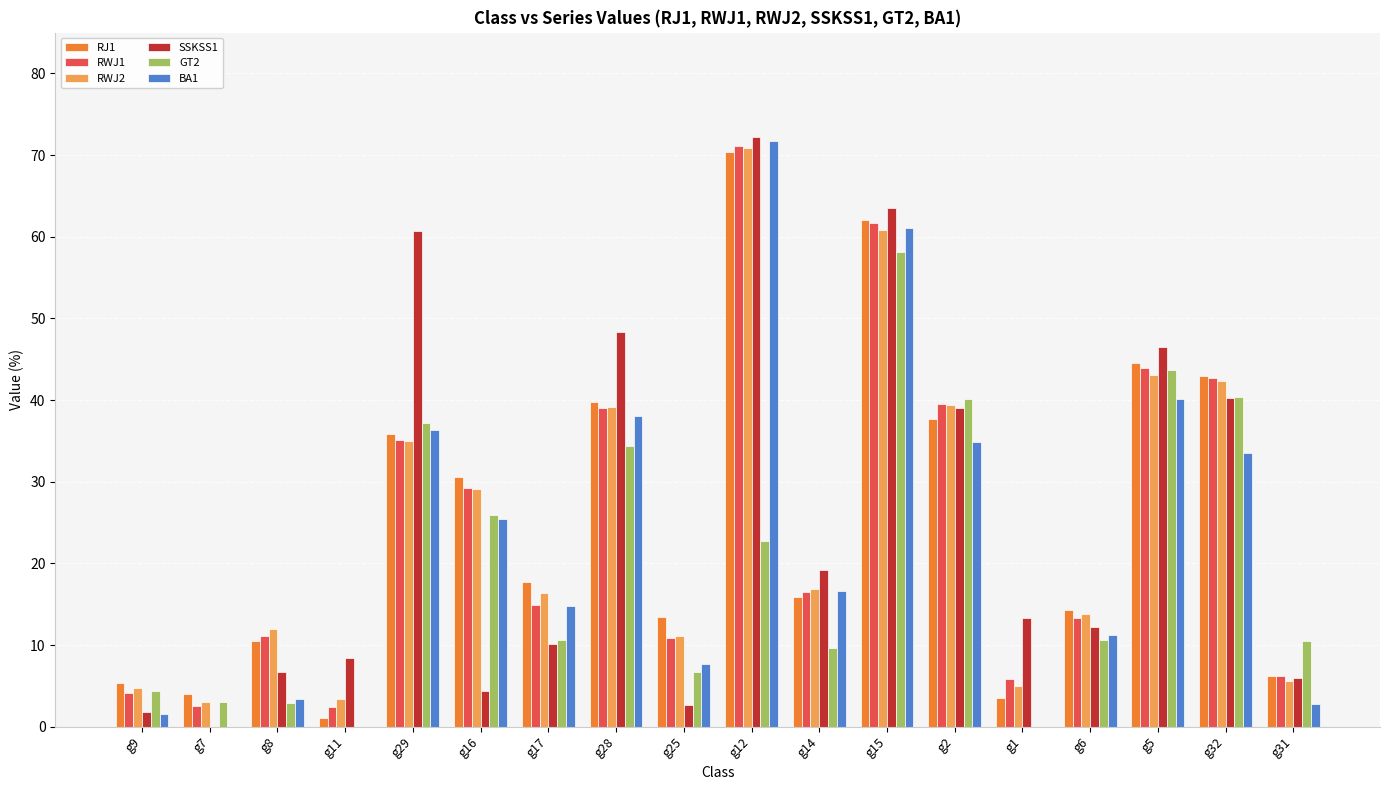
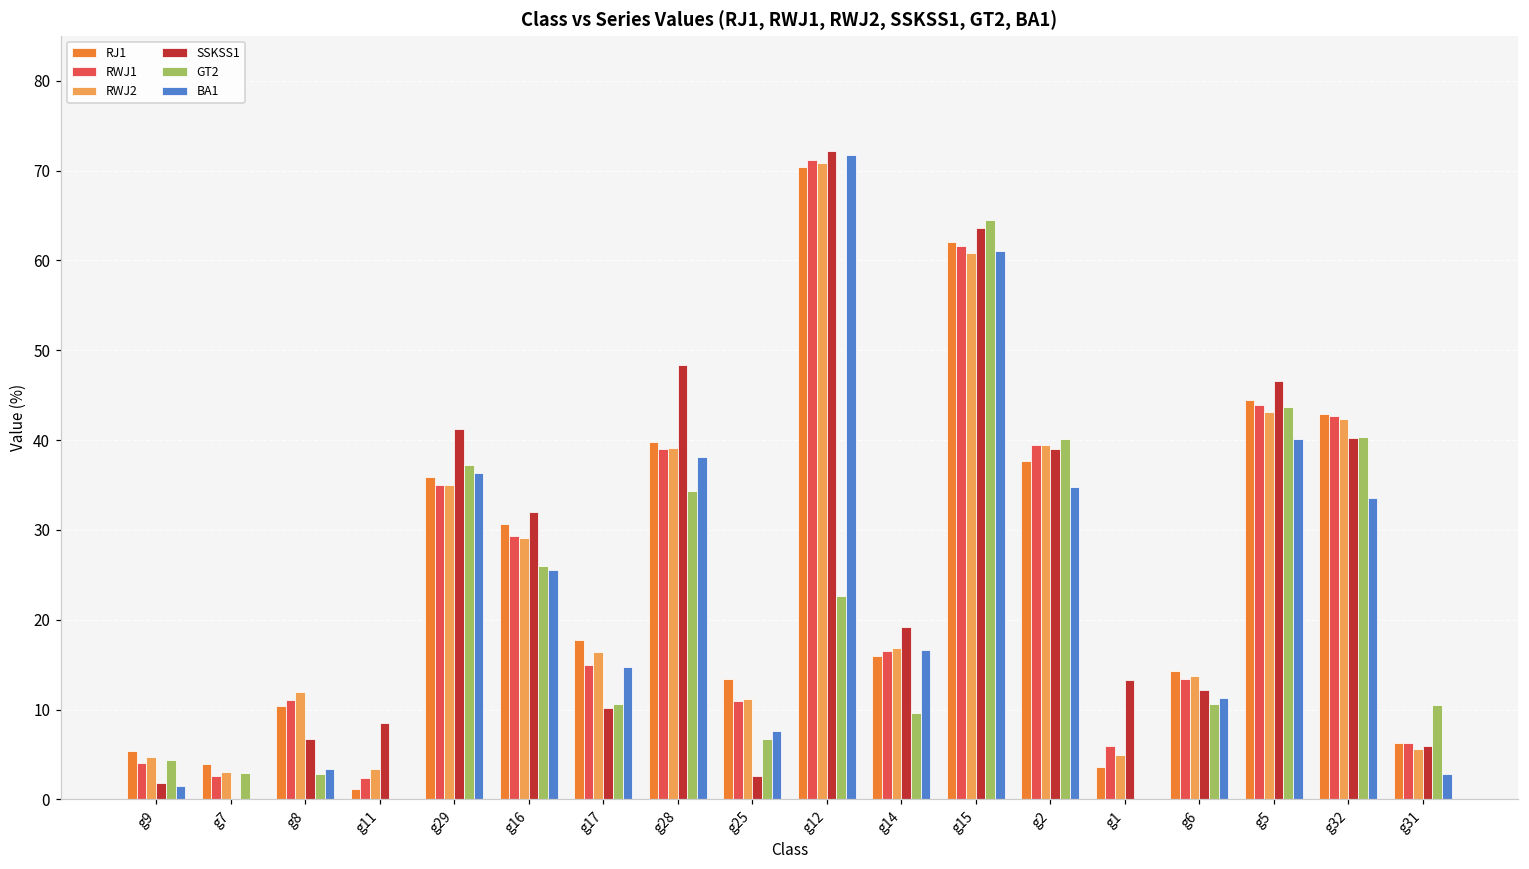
  {
    "SSKSS1": {
      "g9": 2,
      "g7": 0,
      "g8": 7,
      "g11": 8,
-     "g29": 61,
-     "g16": 4,
+     "g29": 41,
+     "g16": 32,
      "g17": 10,
      "g28": 48,
      "g25": 3,
      "g12": 72,
      "g14": 19,
      "g15": 64,
      "g2": 39,
      "g1": 13,
      "g6": 12,
      "g5": 47,
      "g32": 40,
      "g31": 6
    },
    "GT2": {
      "g9": 4,
      "g7": 3,
      "g8": 3,
      "g11": 0,
      "g29": 37,
      "g16": 26,
      "g17": 11,
      "g28": 34,
      "g25": 7,
      "g12": 23,
      "g14": 10,
-     "g15": 58,
+     "g15": 65,
      "g2": 40,
      "g1": 0,
      "g6": 11,
      "g5": 44,
      "g32": 40,
      "g31": 11
    },
    "BA1": {
      "g9": 2,
      "g7": 0,
      "g8": 3,
      "g11": 0,
      "g29": 36,
      "g16": 25,
      "g17": 15,
      "g28": 38,
      "g25": 8,
      "g12": 72,
      "g14": 17,
      "g15": 61,
      "g2": 35,
      "g1": 0,
      "g6": 11,
      "g5": 40,
      "g32": 34,
      "g31": 3
    }
  }
